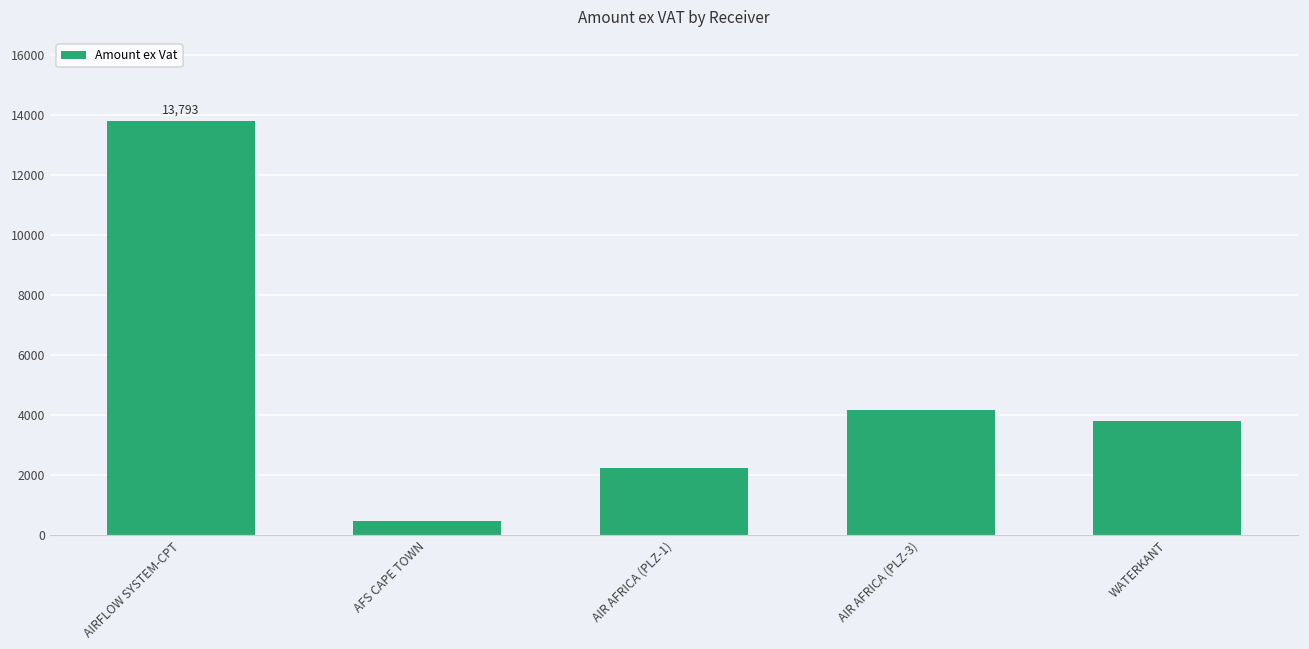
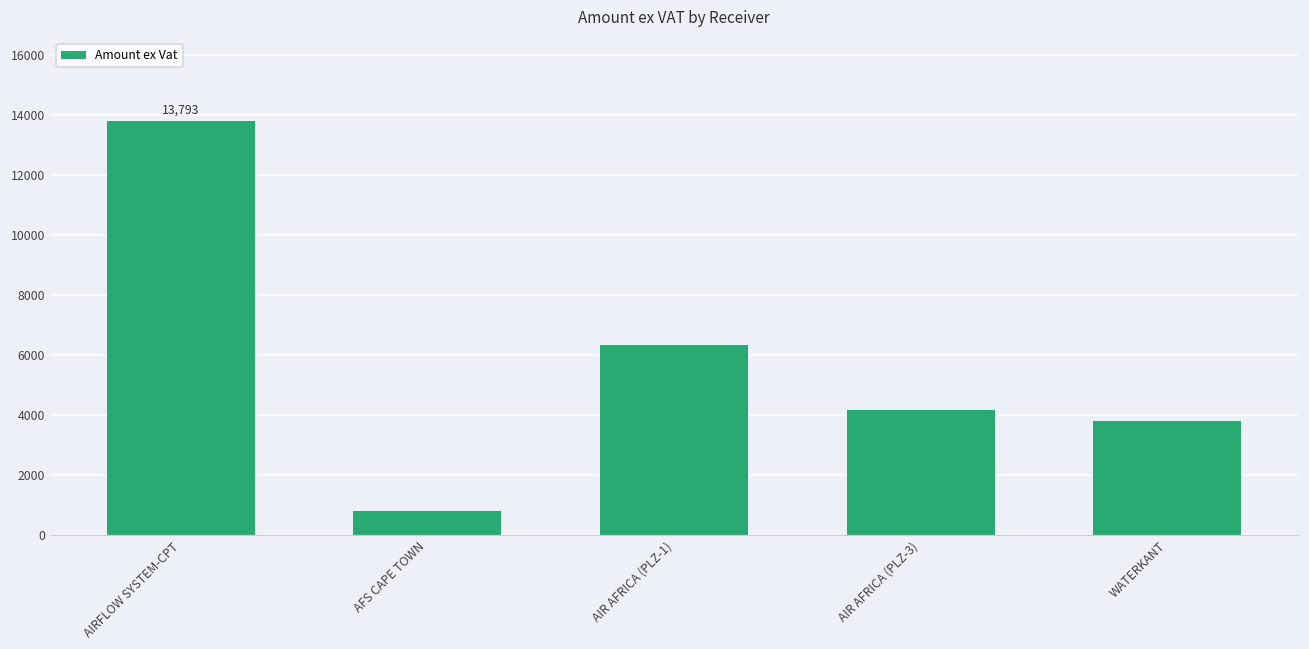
  {
-   "AFS CAPE TOWN": 500,
-   "AIR AFRICA (PLZ-1)": 2200,
+   "AFS CAPE TOWN": 800,
+   "AIR AFRICA (PLZ-1)": 6300,
    "AIR AFRICA (PLZ-3)": 4200,
    "WATERKANT": 3800
  }
